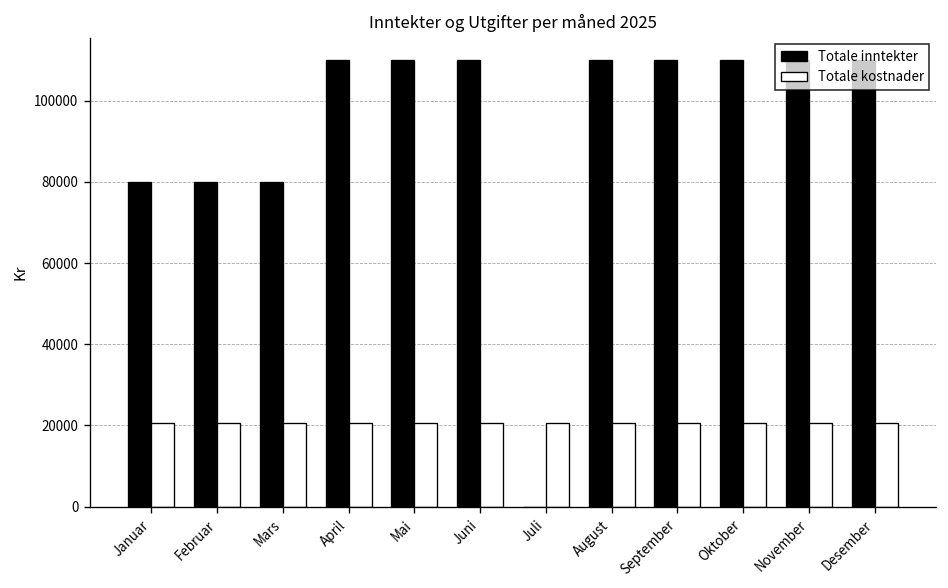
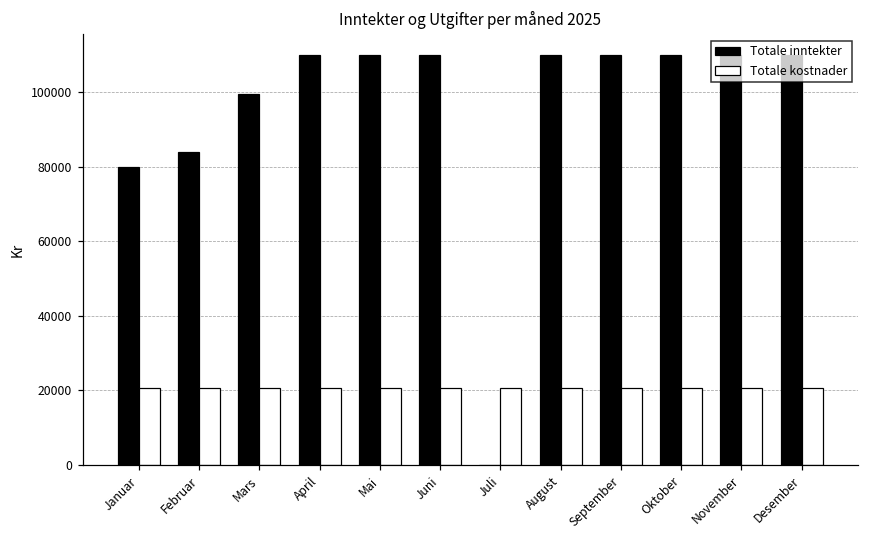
  {
    "Totale inntekter": {
      "Januar": 80000,
-     "Februar": 80000,
-     "Mars": 80000,
+     "Februar": 84000,
+     "Mars": 100000,
      "April": 110000,
      "Mai": 110000,
      "Juni": 110000,
      "Juli": 0,
      "August": 110000,
      "September": 110000,
      "Oktober": 110000
    },
    "Totale kostnader": {
      "Januar": 21000,
      "Februar": 21000,
      "Mars": 21000,
      "April": 21000,
      "Mai": 21000,
      "Juni": 21000,
      "Juli": 21000,
      "August": 21000,
      "September": 21000,
      "Oktober": 21000,
      "November": 21000,
      "Desember": 21000
    }
  }
